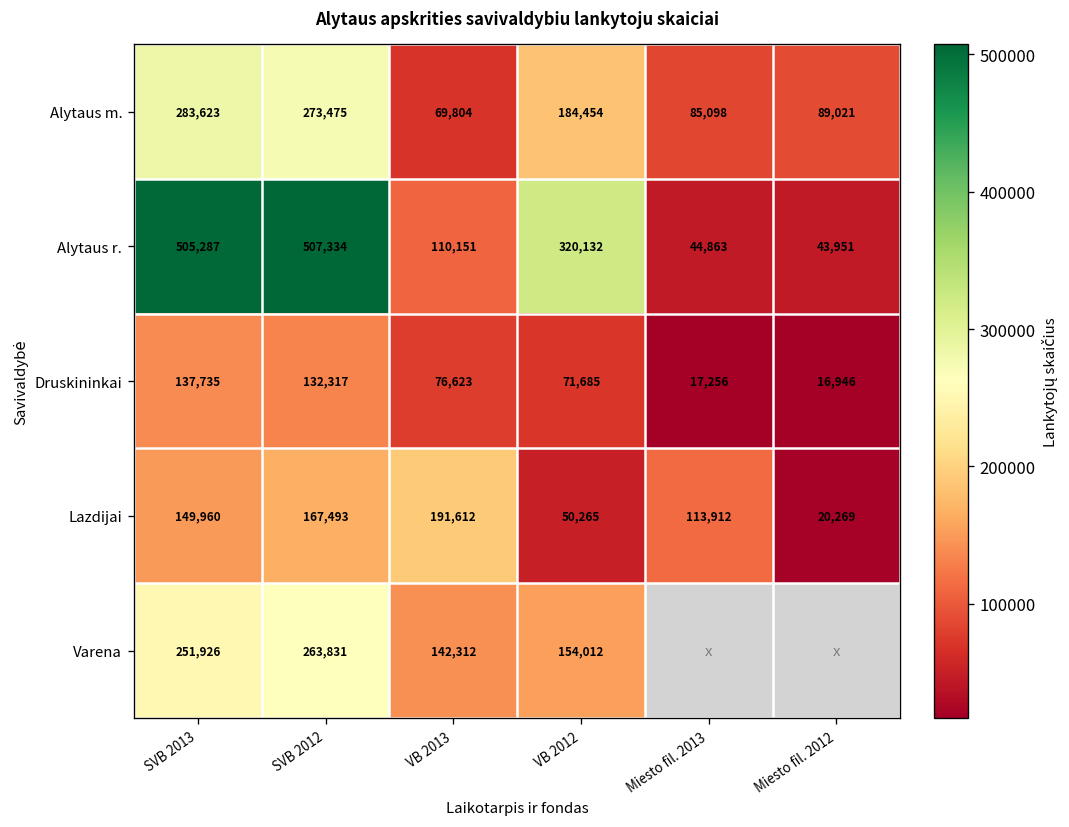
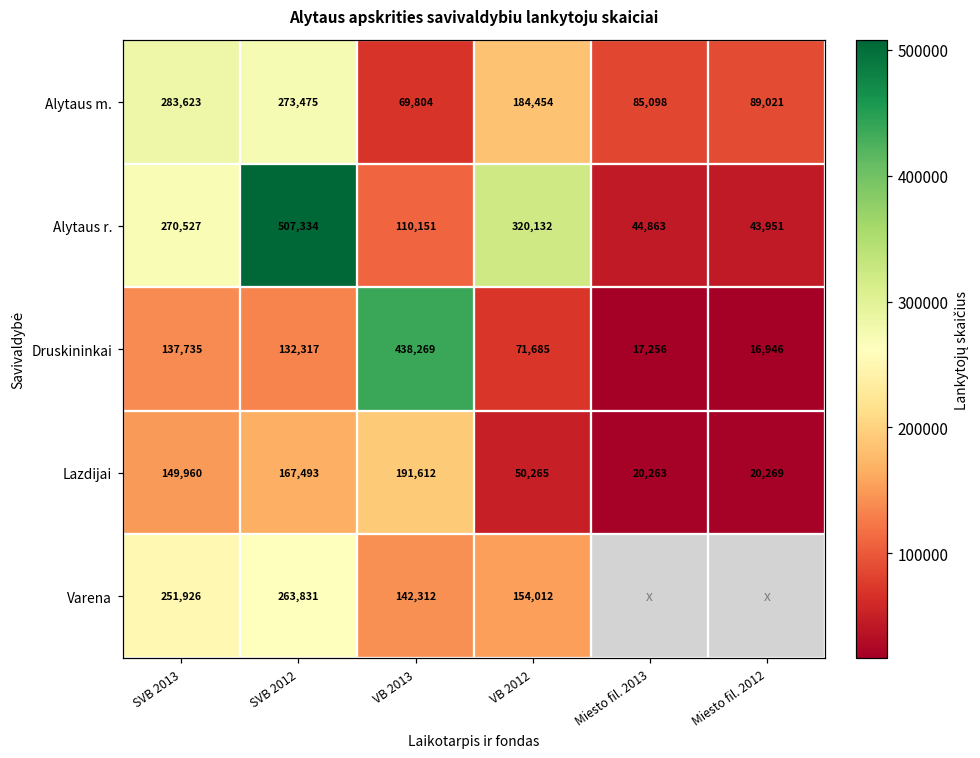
  {
    "Alytaus m.": {
      "SVB 2013": "283,623",
      "SVB 2012": "273,475",
      "VB 2013": "69,804",
      "VB 2012": "184,454",
      "Miesto fil. 2013": "85,098",
      "Miesto fil. 2012": "89,021"
    },
    "Alytaus r.": {
-     "SVB 2013": "505,287",
+     "SVB 2013": "270,527",
      "SVB 2012": "507,334",
      "VB 2013": "110,151",
      "VB 2012": "320,132",
      "Miesto fil. 2013": "44,863",
      "Miesto fil. 2012": "43,951"
    },
    "Druskininkai": {
      "SVB 2013": "137,735",
      "SVB 2012": "132,317",
-     "VB 2013": "76,623",
+     "VB 2013": "438,269",
      "VB 2012": "71,685",
      "Miesto fil. 2013": "17,256",
      "Miesto fil. 2012": "16,946"
    },
    "Lazdijai": {
      "SVB 2013": "149,960",
      "SVB 2012": "167,493",
      "VB 2013": "191,612",
      "VB 2012": "50,265",
-     "Miesto fil. 2013": "113,912",
+     "Miesto fil. 2013": "20,263",
      "Miesto fil. 2012": "20,269"
    },
    "Varena": {
      "SVB 2013": "251,926",
      "SVB 2012": "263,831",
      "VB 2013": "142,312",
      "VB 2012": "154,012"
    }
  }
